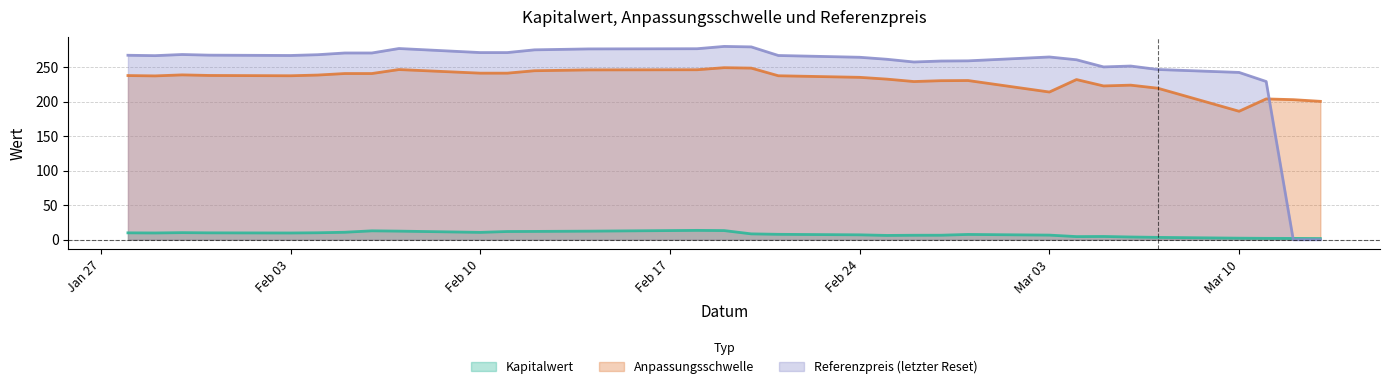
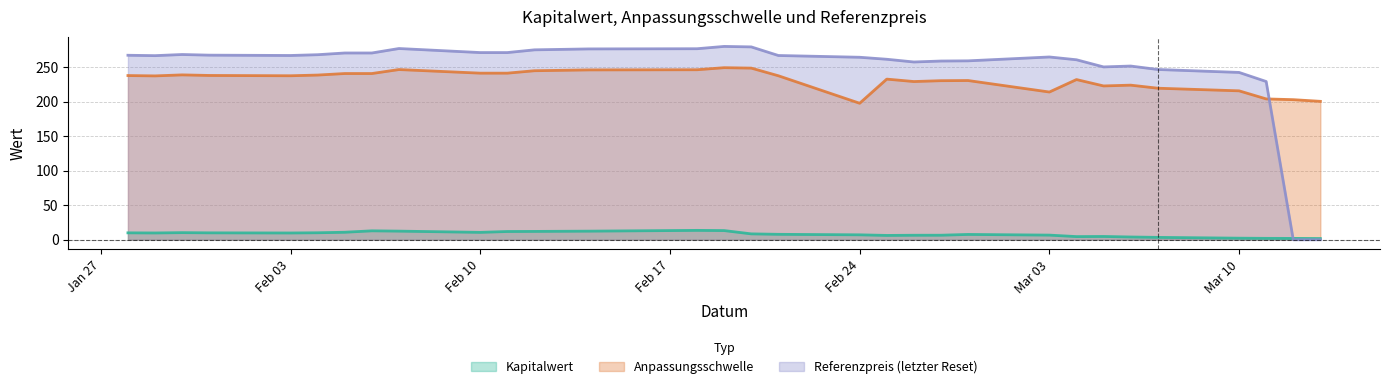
  {
    "Anpassungsschwelle": {
      "Feb 03": 240,
      "Feb 10": 240,
-     "Feb 24": 240,
+     "Feb 24": 200,
      "Mar 03": 210,
-     "Mar 10": 190
+     "Mar 10": 220
    }
  }
